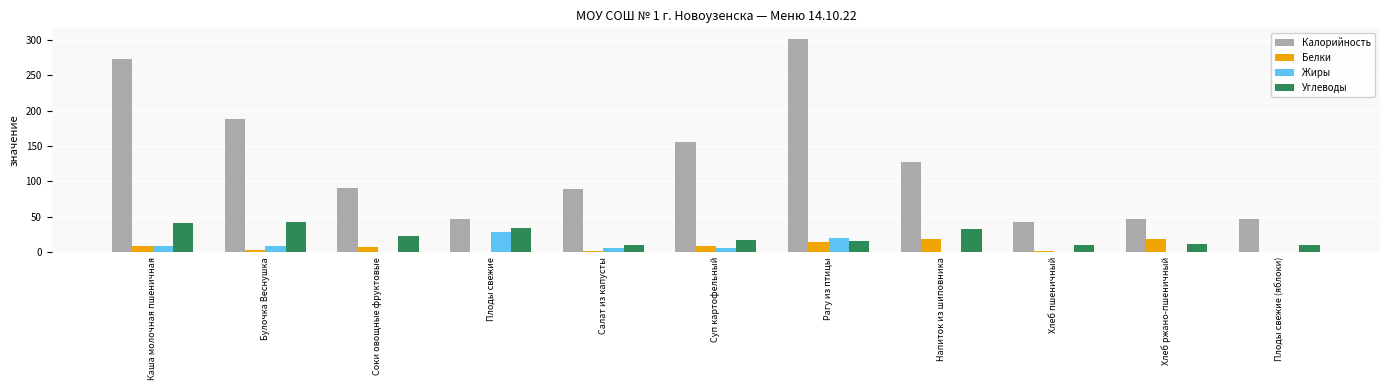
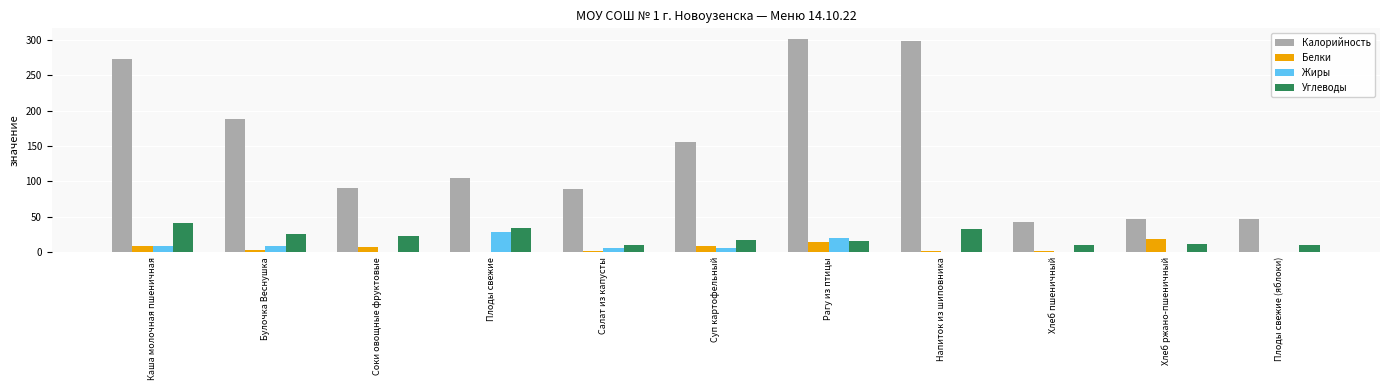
  {
    "Калорийность": {
      "Каша молочная пшеничная": 270,
      "Булочка Веснушка": 190,
      "Соки овощные фруктовые": 90,
-     "Плоды свежие": 50,
+     "Плоды свежие": 110,
      "Салат из капусты": 90,
      "Суп картофельный": 150,
      "Рагу из птицы": 300,
-     "Напиток из шиповника": 130,
+     "Напиток из шиповника": 300,
      "Хлеб пшеничный": 40,
      "Хлеб ржано-пшеничный": 50,
      "Плоды свежие (яблоки)": 50
    },
    "Белки": {
      "Каша молочная пшеничная": 10,
      "Соки овощные фруктовые": 10,
      "Суп картофельный": 10,
      "Рагу из птицы": 10,
-     "Напиток из шиповника": 20,
+     "Напиток из шиповника": 0,
      "Хлеб ржано-пшеничный": 20
    },
    "Жиры": {
      "Каша молочная пшеничная": 10,
      "Булочка Веснушка": 10,
      "Соки овощные фруктовые": 0,
      "Плоды свежие": 30,
      "Салат из капусты": 10,
      "Суп картофельный": 10,
      "Рагу из птицы": 20,
      "Напиток из шиповника": 0
    },
    "Углеводы": {
      "Каша молочная пшеничная": 40,
-     "Булочка Веснушка": 40,
+     "Булочка Веснушка": 30,
      "Соки овощные фруктовые": 20,
      "Плоды свежие": 30,
      "Салат из капусты": 10,
      "Суп картофельный": 20,
      "Рагу из птицы": 20,
      "Напиток из шиповника": 30,
      "Хлеб пшеничный": 10,
      "Хлеб ржано-пшеничный": 10,
      "Плоды свежие (яблоки)": 10
    }
  }
